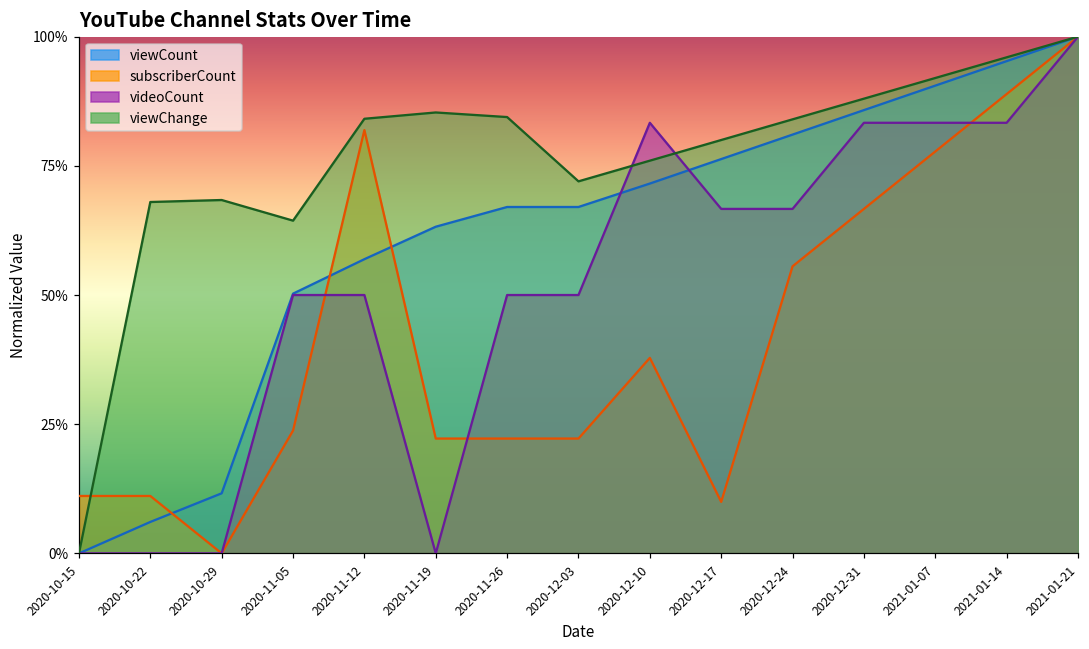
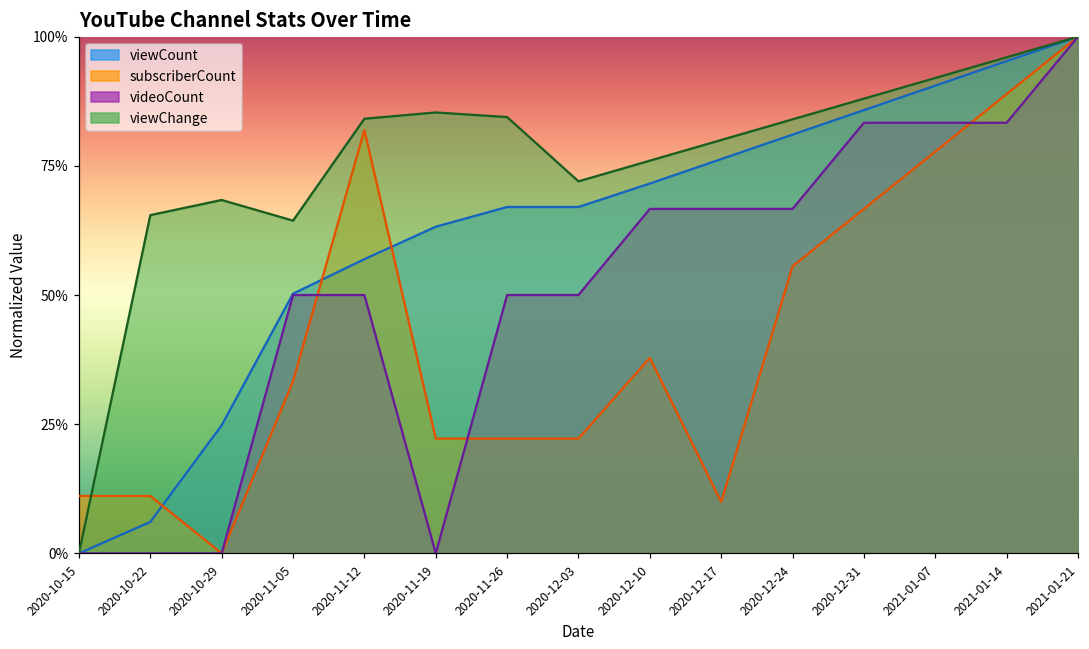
  {
    "viewCount": {
      "2020-10-22": "6%",
-     "2020-10-29": "12%",
+     "2020-10-29": "25%",
      "2020-11-12": "57%",
      "2020-11-19": "63%",
      "2020-11-26": "67%",
      "2020-12-03": "67%",
      "2020-12-10": "72%",
      "2020-12-17": "76%",
      "2020-12-24": "81%",
      "2020-12-31": "86%",
      "2021-01-07": "91%",
      "2021-01-14": "95%"
    },
    "subscriberCount": {
      "2020-10-15": "11%",
      "2020-10-22": "11%",
-     "2020-11-05": "24%",
+     "2020-11-05": "33%",
      "2020-11-12": "82%",
      "2020-11-19": "22%",
      "2020-11-26": "22%",
      "2020-12-03": "22%",
      "2020-12-10": "38%",
      "2020-12-17": "10%",
      "2020-12-24": "56%",
      "2020-12-31": "67%",
      "2021-01-07": "78%",
      "2021-01-14": "89%"
    },
    "videoCount": {
      "2020-10-22": "0%",
      "2020-11-12": "50%",
      "2020-11-19": "0%",
      "2020-11-26": "50%",
      "2020-12-03": "50%",
-     "2020-12-10": "83%",
+     "2020-12-10": "67%",
      "2020-12-17": "67%",
      "2020-12-24": "67%",
      "2020-12-31": "83%",
      "2021-01-07": "83%",
      "2021-01-14": "83%"
    },
    "viewChange": {
-     "2020-10-22": "68%",
+     "2020-10-22": "65%",
      "2020-10-29": "68%",
      "2020-11-05": "64%",
      "2020-11-12": "84%",
      "2020-11-19": "85%",
      "2020-11-26": "84%",
      "2020-12-03": "72%",
      "2020-12-10": "76%",
      "2020-12-17": "80%",
      "2020-12-24": "84%",
      "2020-12-31": "88%",
      "2021-01-07": "92%",
      "2021-01-14": "96%"
    }
  }
